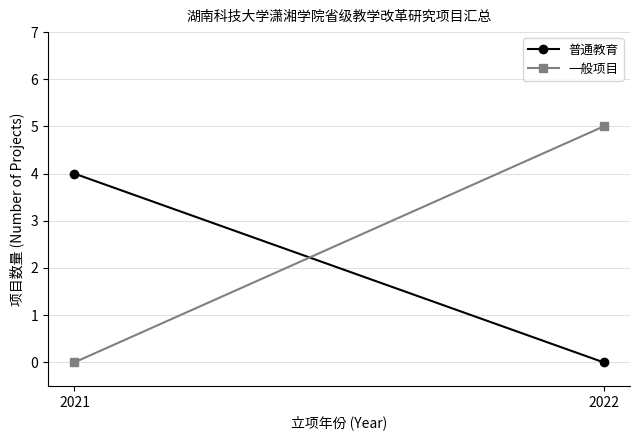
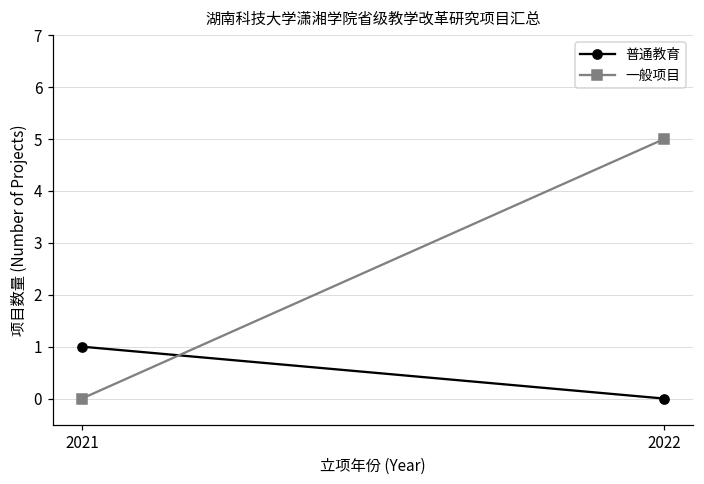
  {
    "普通教育": {
-     "2021": 4,
+     "2021": 1,
      "2022": 0
    },
    "一般项目": {
      "2021": 0,
      "2022": 5
    }
  }
